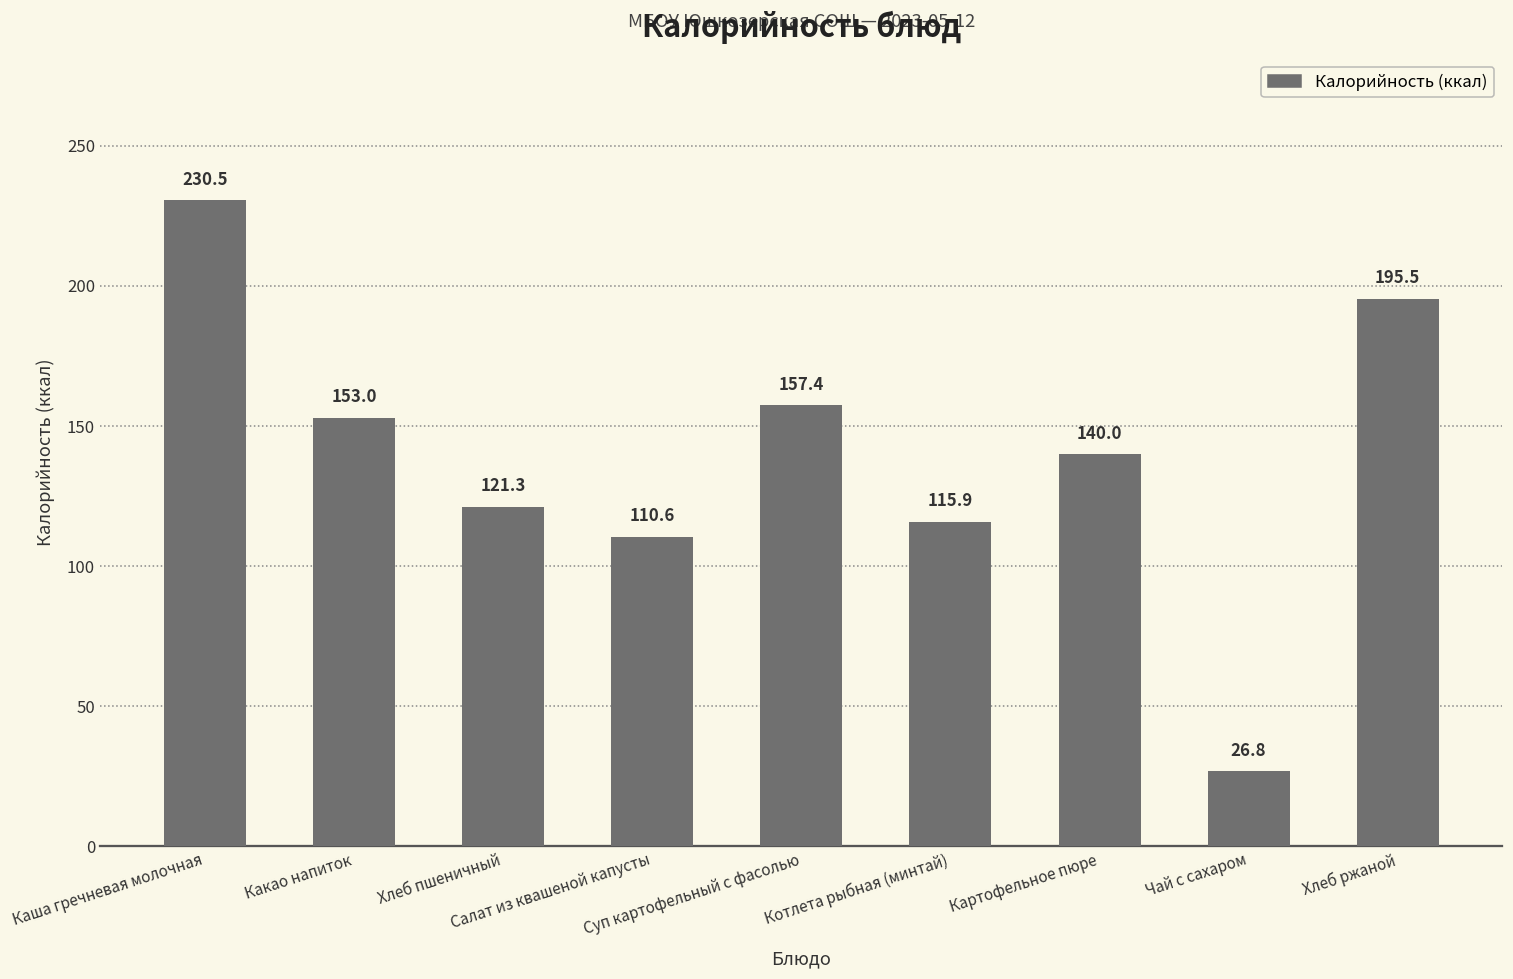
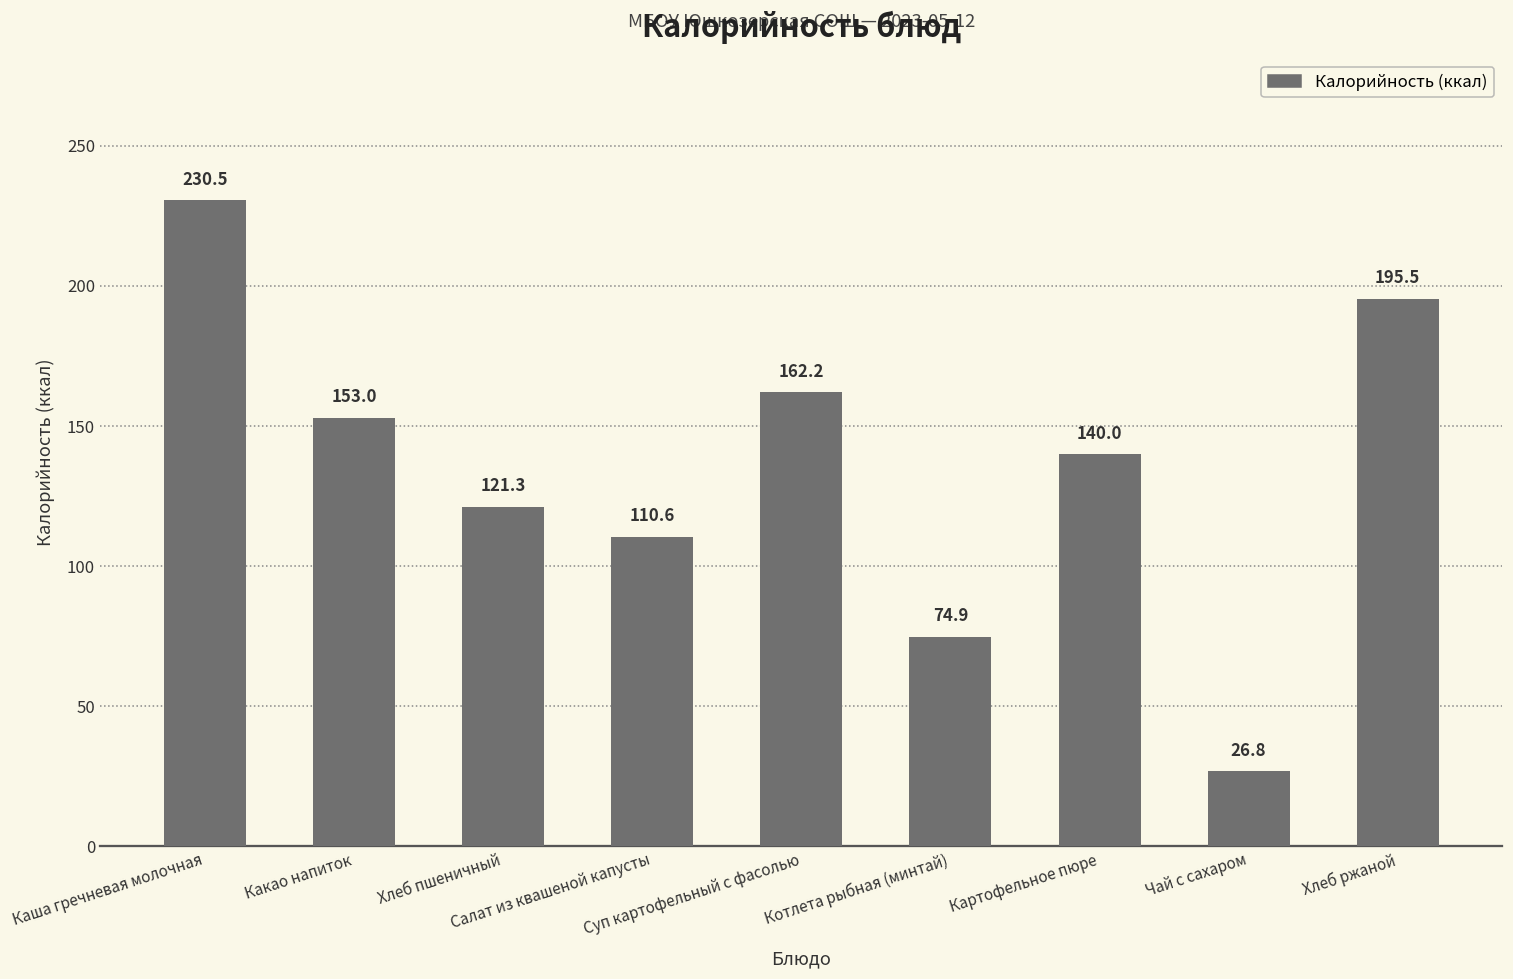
  {
    "Каша гречневая молочная": 230.5,
    "Какао напиток": 153.0,
    "Хлеб пшеничный": 121.3,
    "Салат из квашеной капусты": 110.6,
-   "Суп картофельный с фасолью": 157.4,
-   "Котлета рыбная (минтай)": 115.9,
+   "Суп картофельный с фасолью": 162.2,
+   "Котлета рыбная (минтай)": 74.9,
    "Картофельное пюре": 140.0,
    "Чай с сахаром": 26.8,
    "Хлеб ржаной": 195.5
  }
